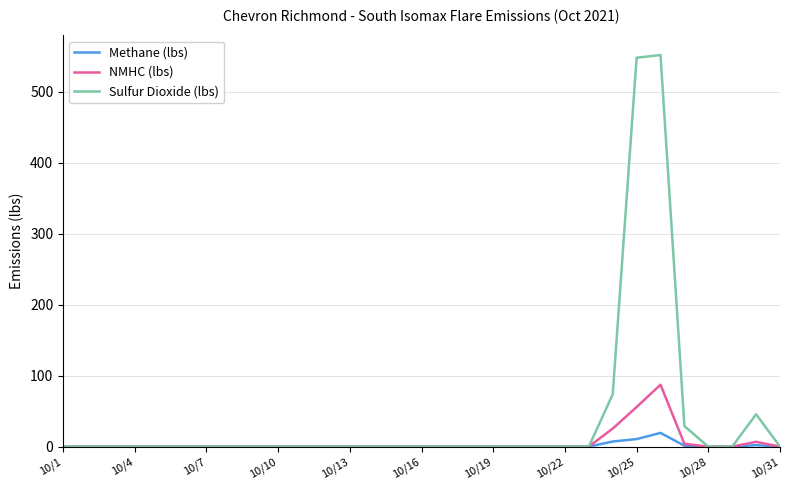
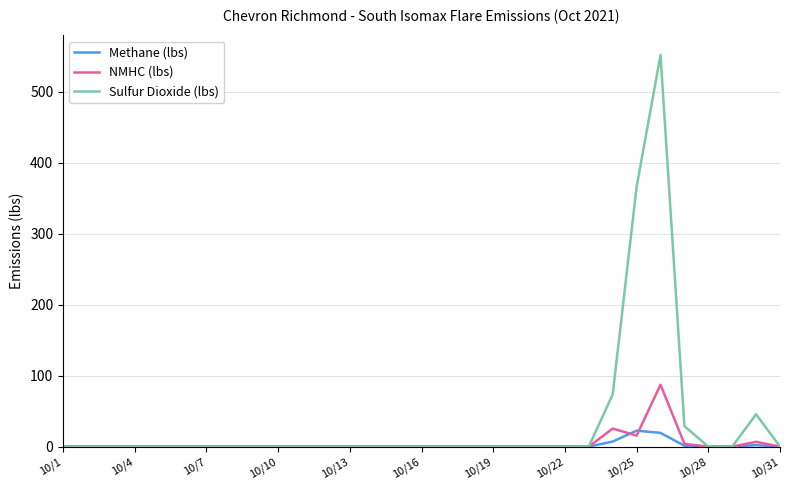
  {
    "Methane (lbs)": {
-     "10/25": 10
+     "10/25": 20
    },
    "NMHC (lbs)": {
-     "10/25": 60
+     "10/25": 20
    },
    "Sulfur Dioxide (lbs)": {
-     "10/25": 550
+     "10/25": 370
    }
  }
